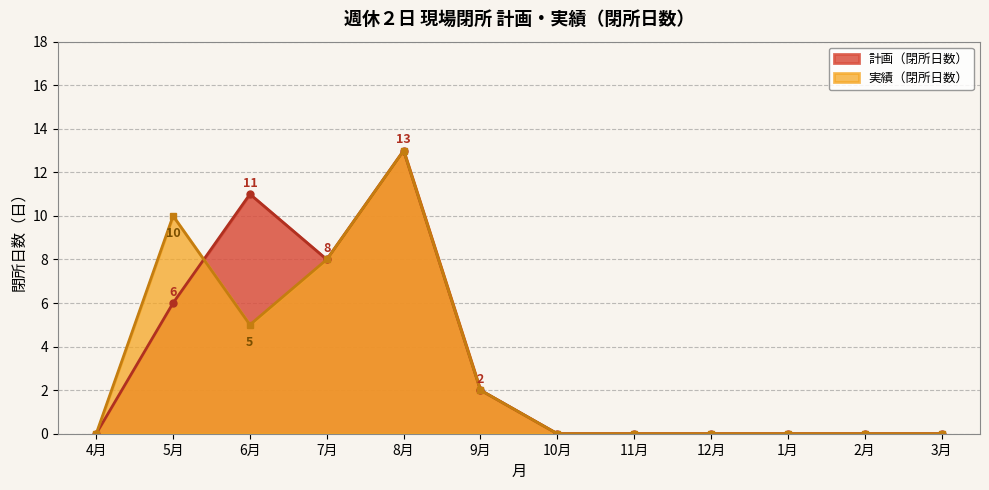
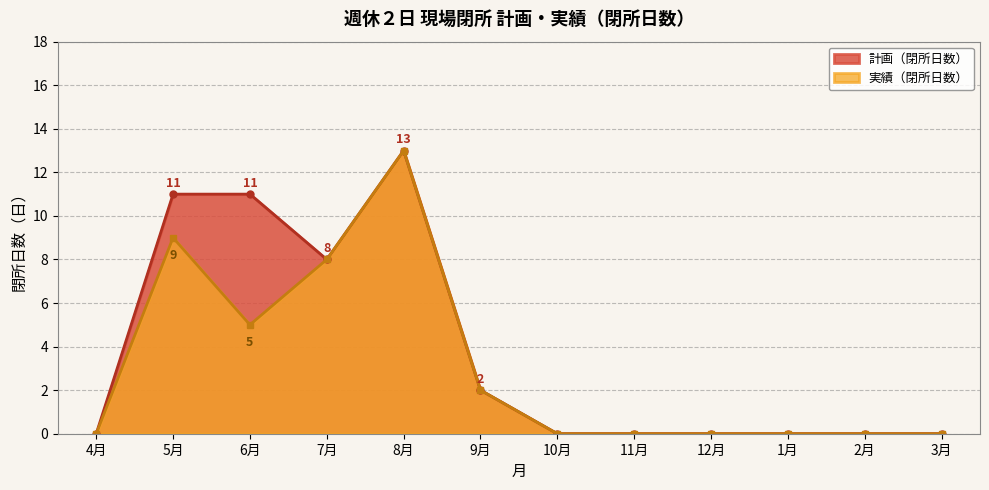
  {
    "計画（閉所日数）": {
-     "5月": 6,
+     "5月": 11,
      "6月": 11
    },
    "実績（閉所日数）": {
-     "5月": 10,
+     "5月": 9,
      "6月": 5
    }
  }
